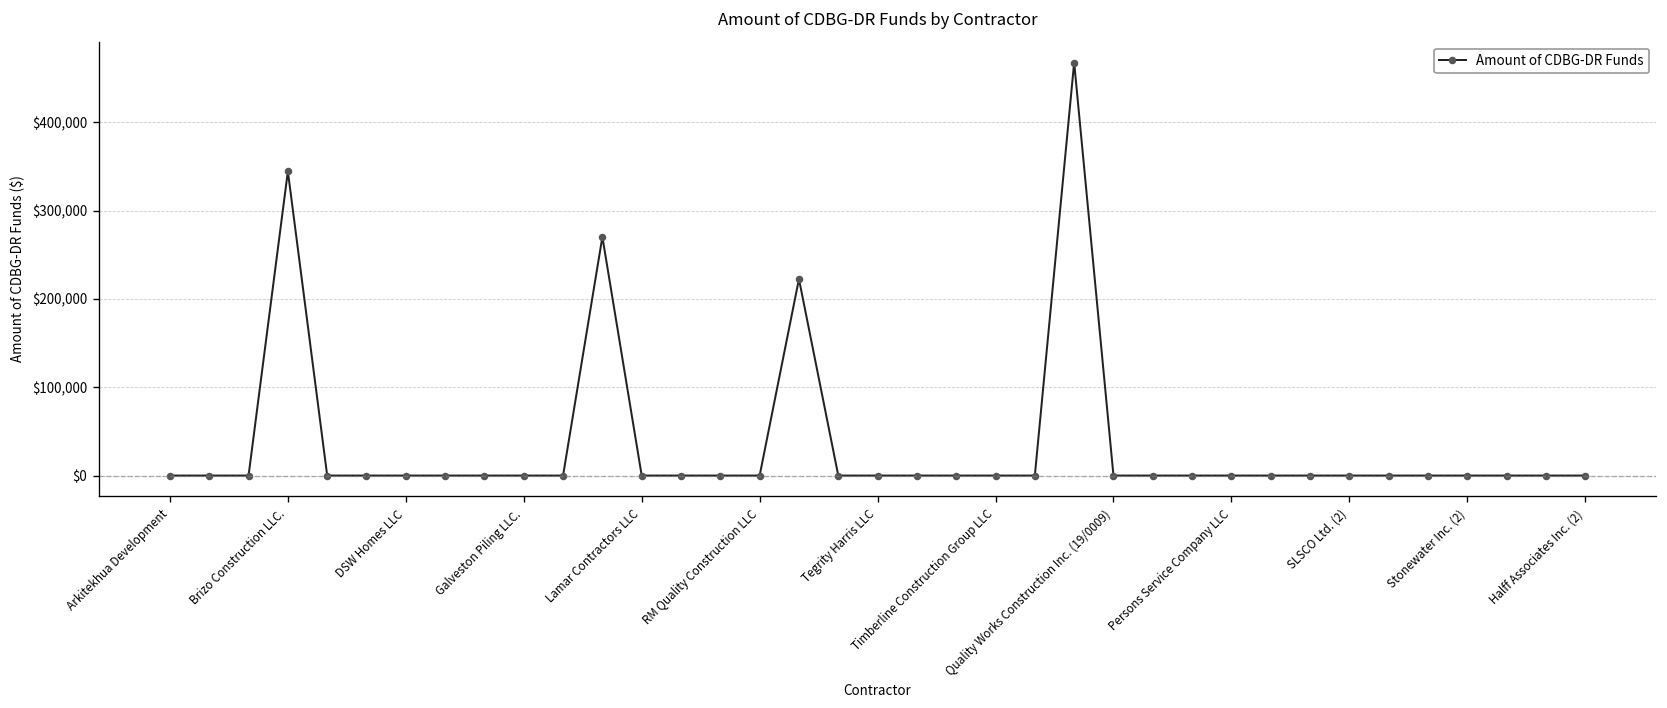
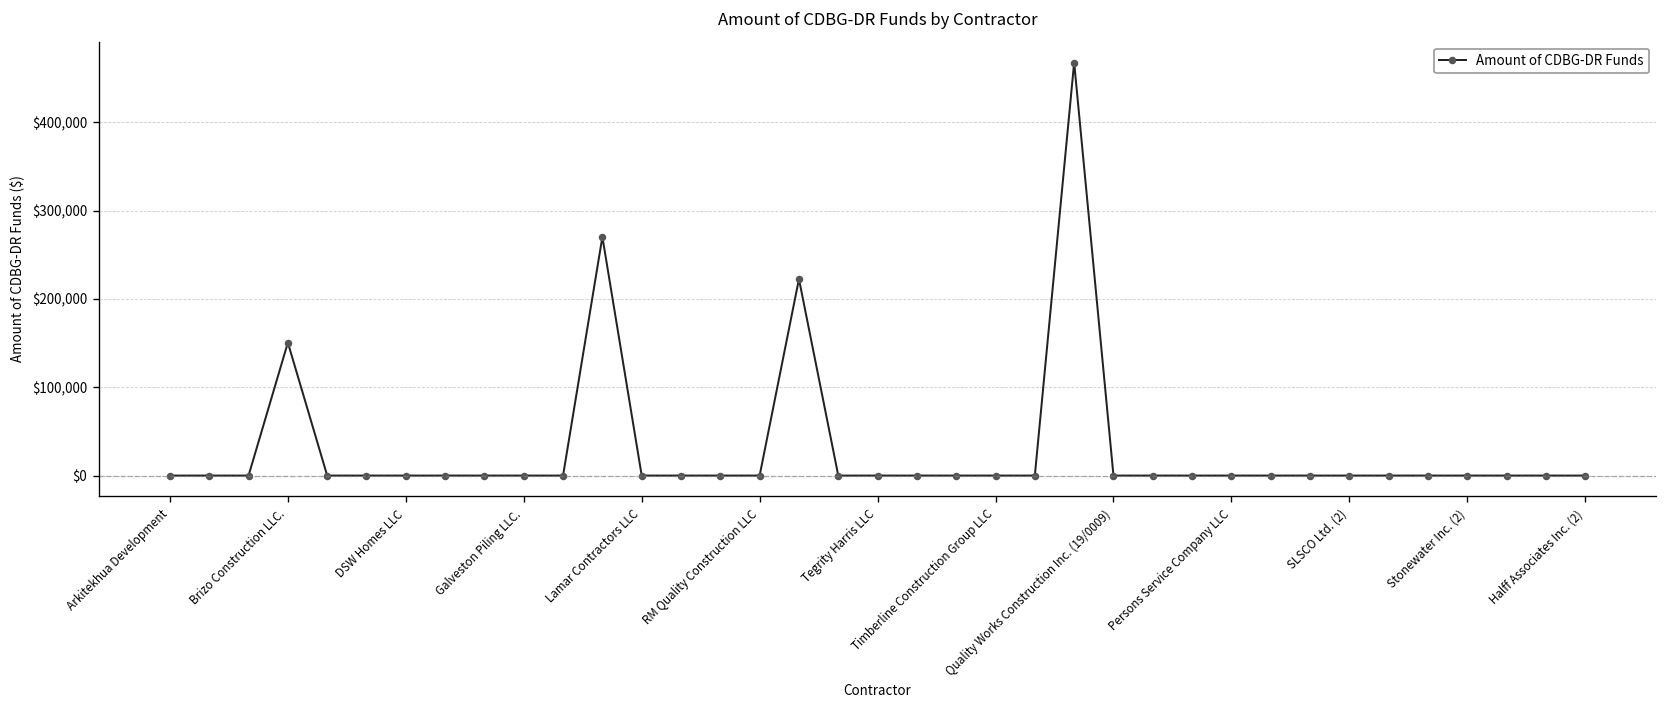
  {
    "Arkitekhua Development": "$0",
-   "Brizo Construction LLC.": "$340,000",
+   "Brizo Construction LLC.": "$150,000",
    "DSW Homes LLC": "$0",
    "Galveston Piling LLC.": "$0",
    "Lamar Contractors LLC": "$0",
    "RM Quality Construction LLC": "$0",
    "Tegrity Harris LLC": "$0",
    "Timberline Construction Group LLC": "$0",
    "Quality Works Construction Inc. (19/0009)": "$0",
    "Persons Service Company LLC": "$0",
    "SLSCO Ltd. (2)": "$0",
    "Stonewater Inc. (2)": "$0",
    "Halff Associates Inc. (2)": "$0"
  }
